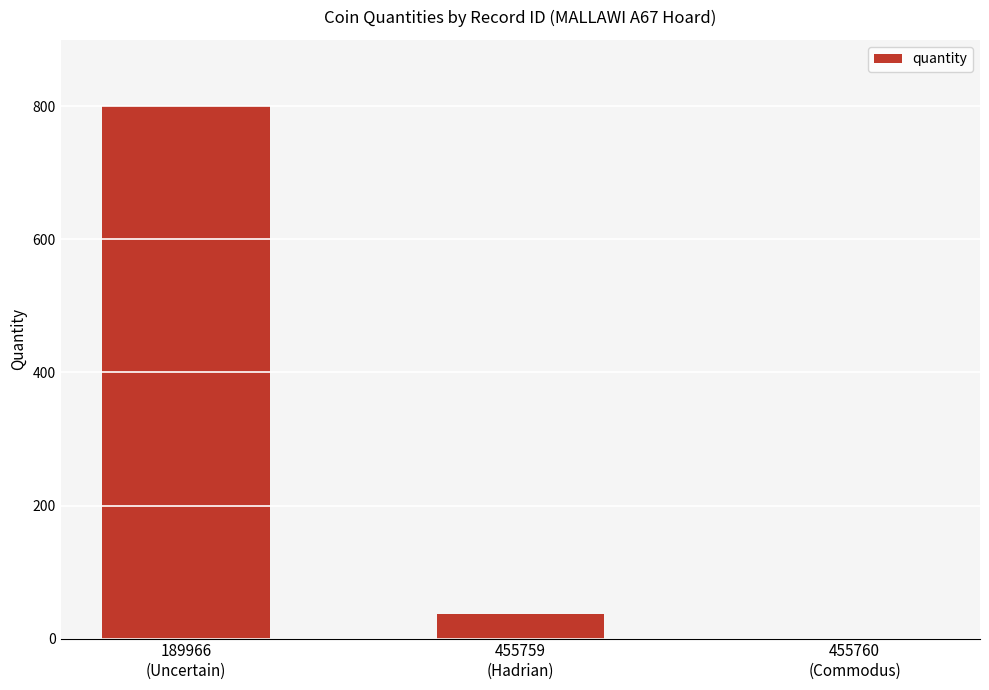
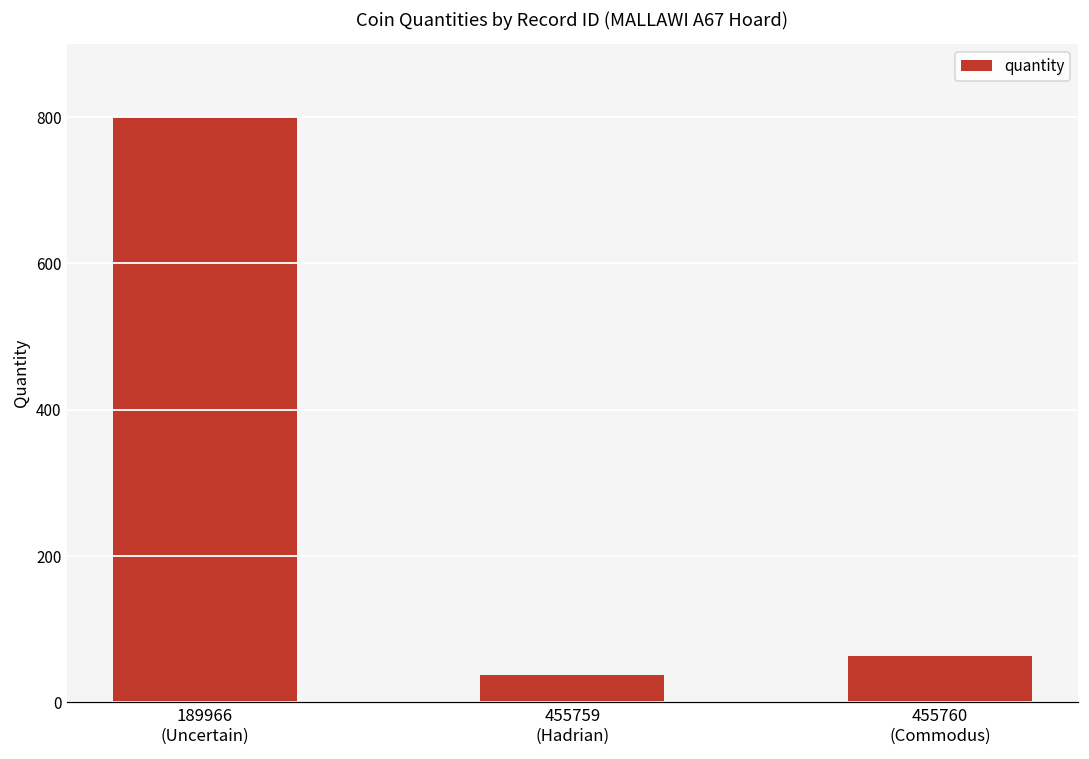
  {
    "189966 (Uncertain)": 800,
    "455759 (Hadrian)": 40,
-   "455760 (Commodus)": 0
+   "455760 (Commodus)": 60
  }
